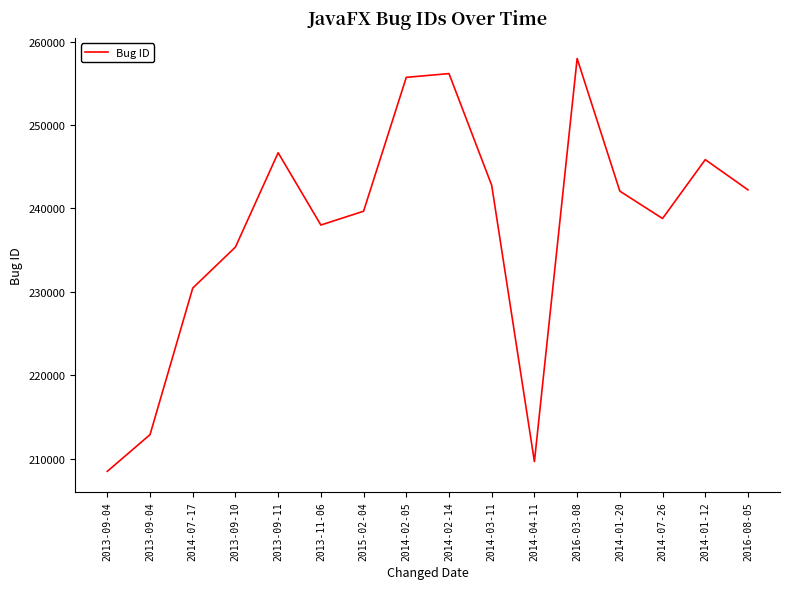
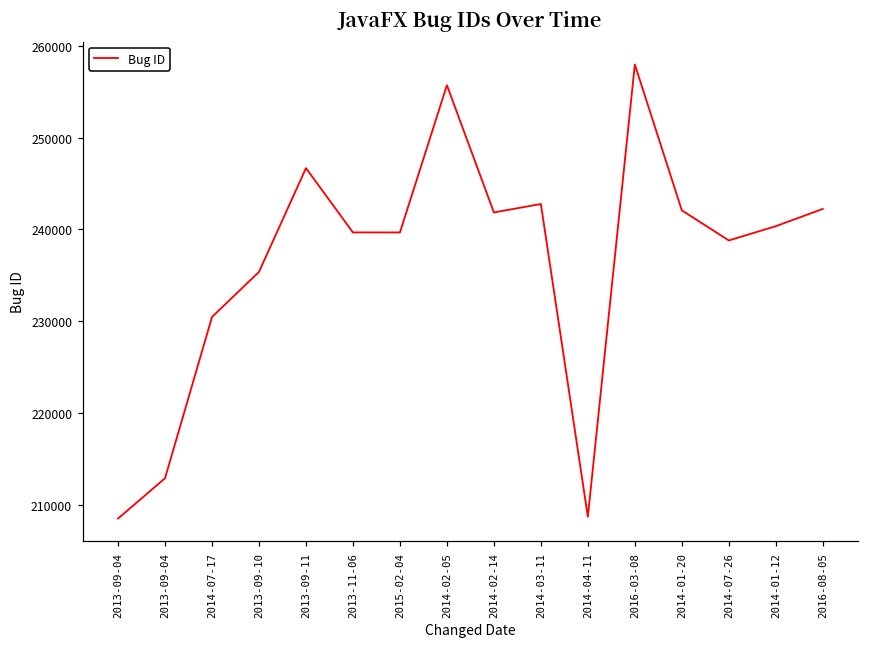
  {
    "2014-07-17": 230000,
    "2013-09-10": 235000,
    "2013-09-11": 247000,
-   "2013-11-06": 238000,
+   "2013-11-06": 240000,
    "2015-02-04": 240000,
    "2014-02-05": 256000,
-   "2014-02-14": 256000,
+   "2014-02-14": 242000,
    "2014-03-11": 243000,
-   "2014-04-11": 210000,
+   "2014-04-11": 209000,
    "2016-03-08": 258000,
    "2014-01-20": 242000,
    "2014-07-26": 239000,
-   "2014-01-12": 246000,
+   "2014-01-12": 240000,
    "2016-08-05": 242000
  }
